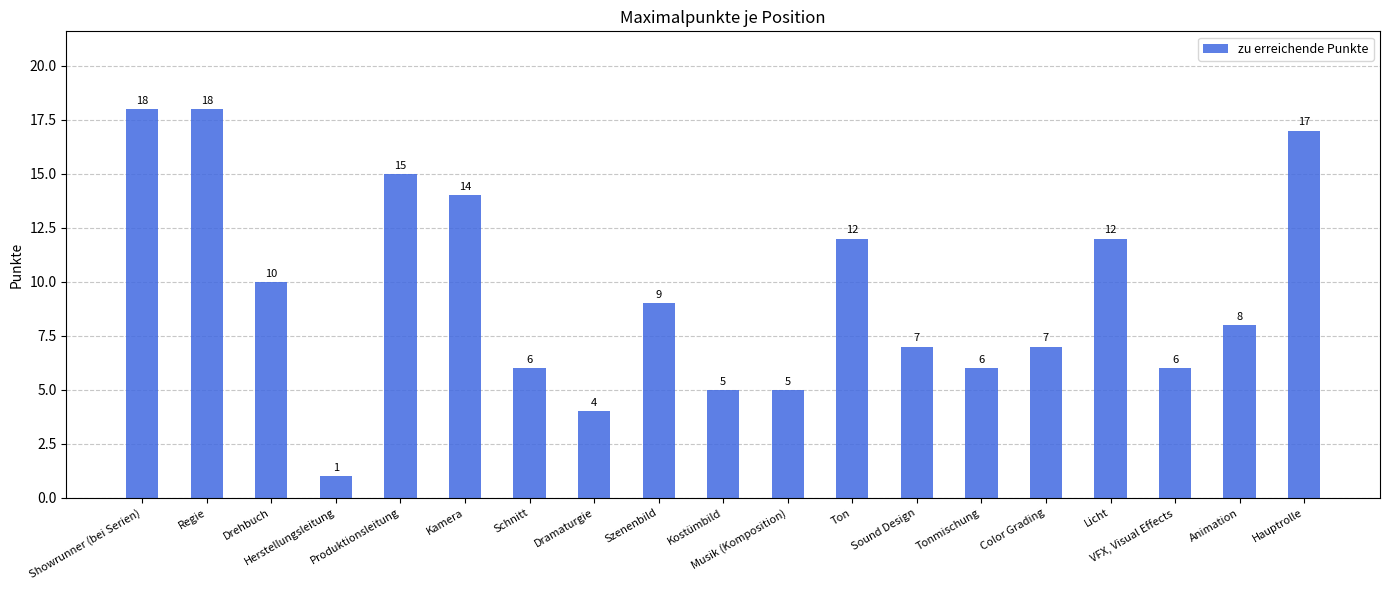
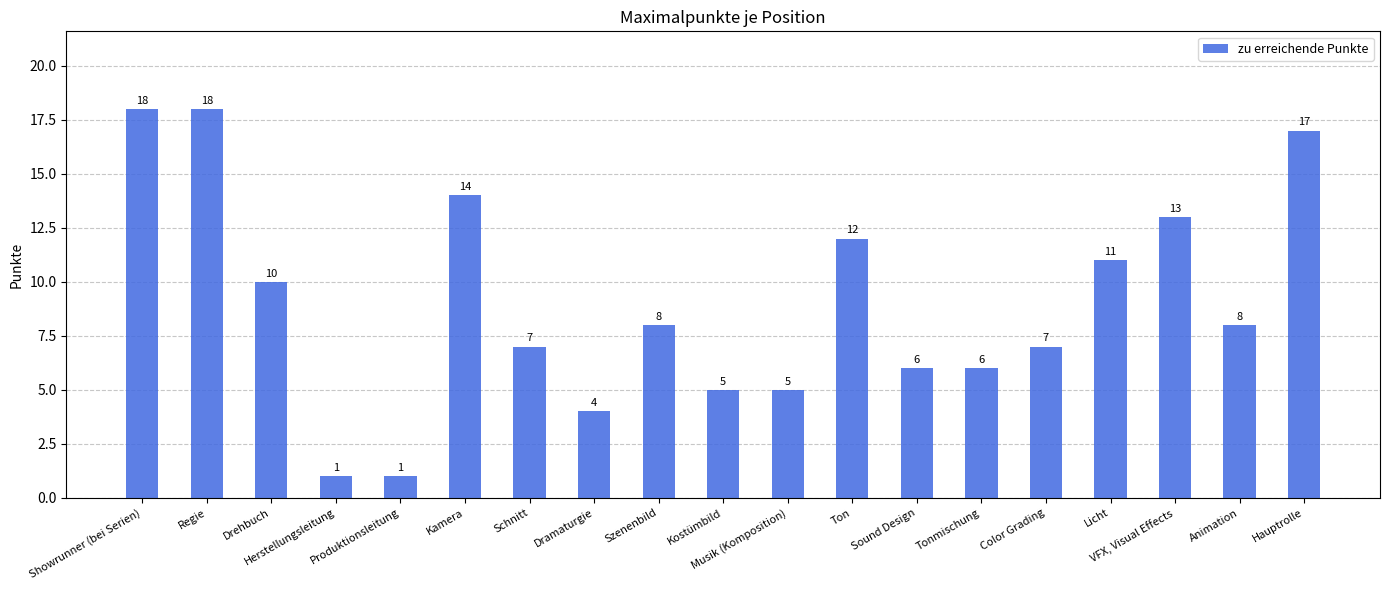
  {
    "Showrunner (bei Serien)": 18,
    "Regie": 18,
    "Drehbuch": 10,
    "Herstellungsleitung": 1,
-   "Produktionsleitung": 15,
+   "Produktionsleitung": 1,
    "Kamera": 14,
-   "Schnitt": 6,
+   "Schnitt": 7,
    "Dramaturgie": 4,
-   "Szenenbild": 9,
+   "Szenenbild": 8,
    "Kostümbild": 5,
    "Musik (Komposition)": 5,
    "Ton": 12,
-   "Sound Design": 7,
+   "Sound Design": 6,
    "Tonmischung": 6,
    "Color Grading": 7,
-   "Licht": 12,
-   "VFX, Visual Effects": 6,
+   "Licht": 11,
+   "VFX, Visual Effects": 13,
    "Animation": 8,
    "Hauptrolle": 17
  }
